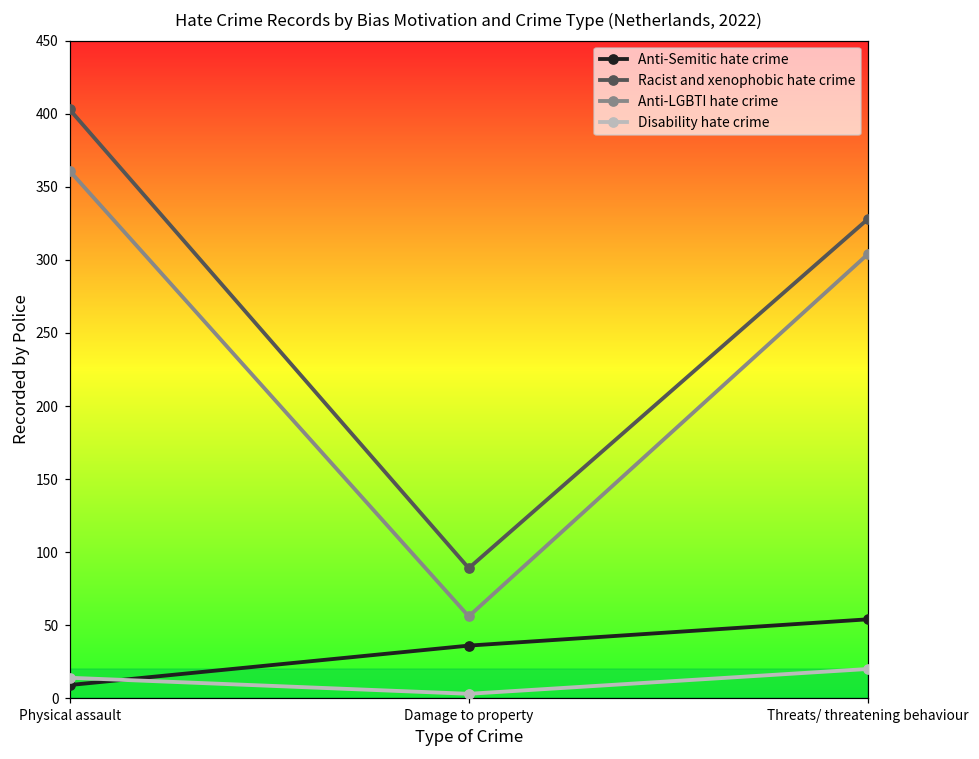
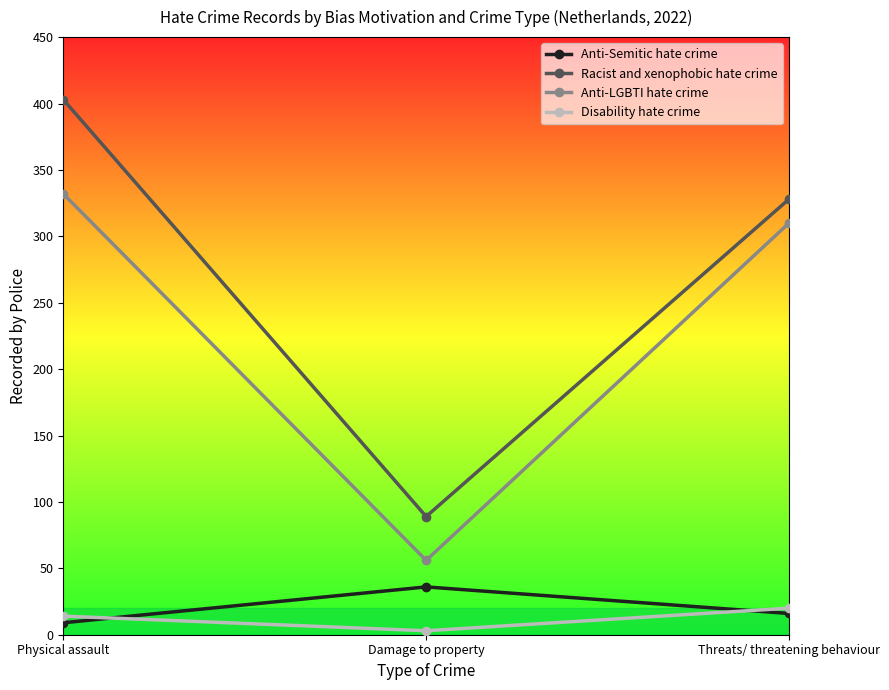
  {
    "Anti-Semitic hate crime": {
      "Physical assault": 9,
      "Damage to property": 36,
-     "Threats/ threatening behaviour": 54
+     "Threats/ threatening behaviour": 16
    },
    "Racist and xenophobic hate crime": {
      "Physical assault": 403,
      "Damage to property": 89,
      "Threats/ threatening behaviour": 328
    },
    "Anti-LGBTI hate crime": {
-     "Physical assault": 361,
+     "Physical assault": 332,
      "Damage to property": 56,
-     "Threats/ threatening behaviour": 304
+     "Threats/ threatening behaviour": 310
    },
    "Disability hate crime": {
      "Physical assault": 14,
      "Damage to property": 3,
      "Threats/ threatening behaviour": 20
    }
  }
